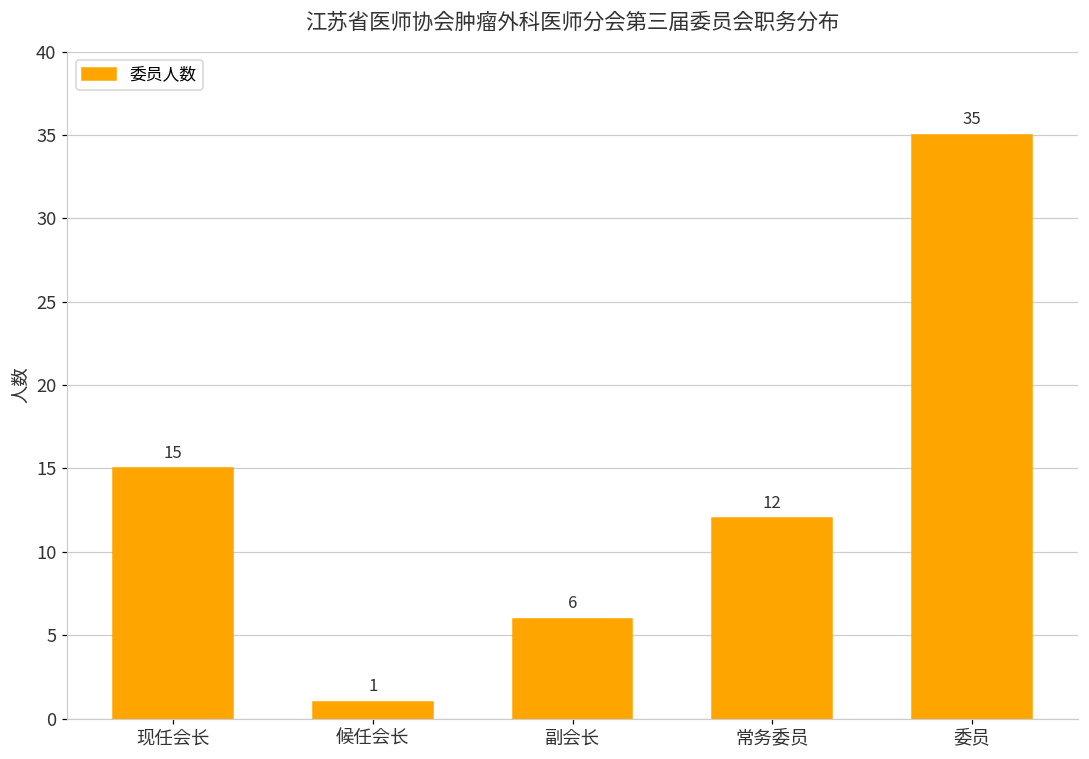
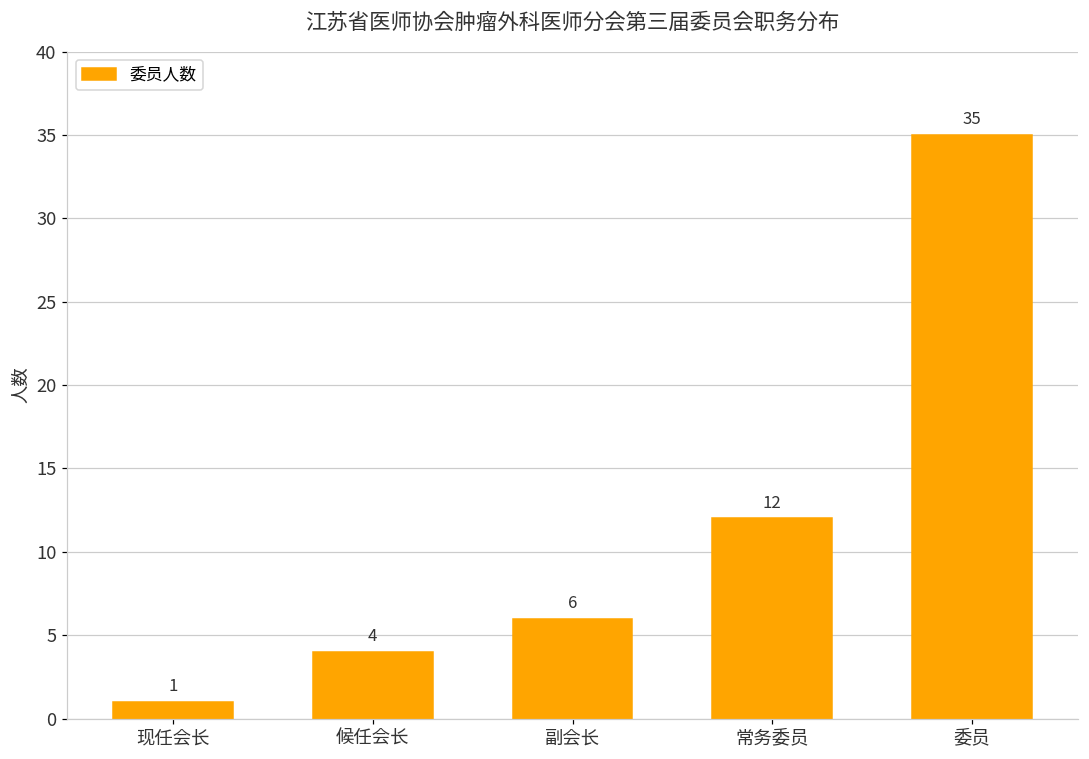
  {
-   "现任会长": 15,
-   "候任会长": 1,
+   "现任会长": 1,
+   "候任会长": 4,
    "副会长": 6,
    "常务委员": 12,
    "委员": 35
  }
